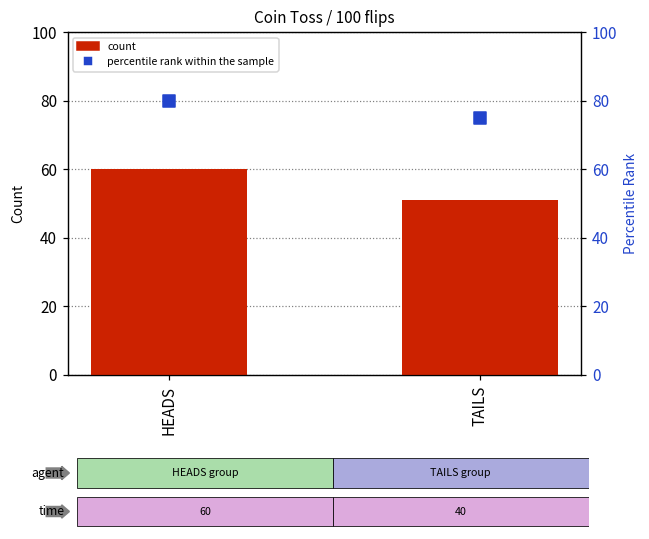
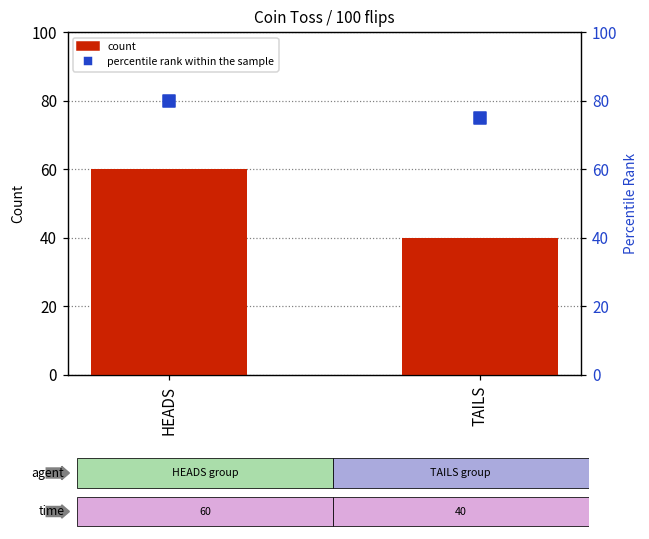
  {
    "count": {
      "HEADS": 60,
-     "TAILS": 51
+     "TAILS": 40
    }
  }
